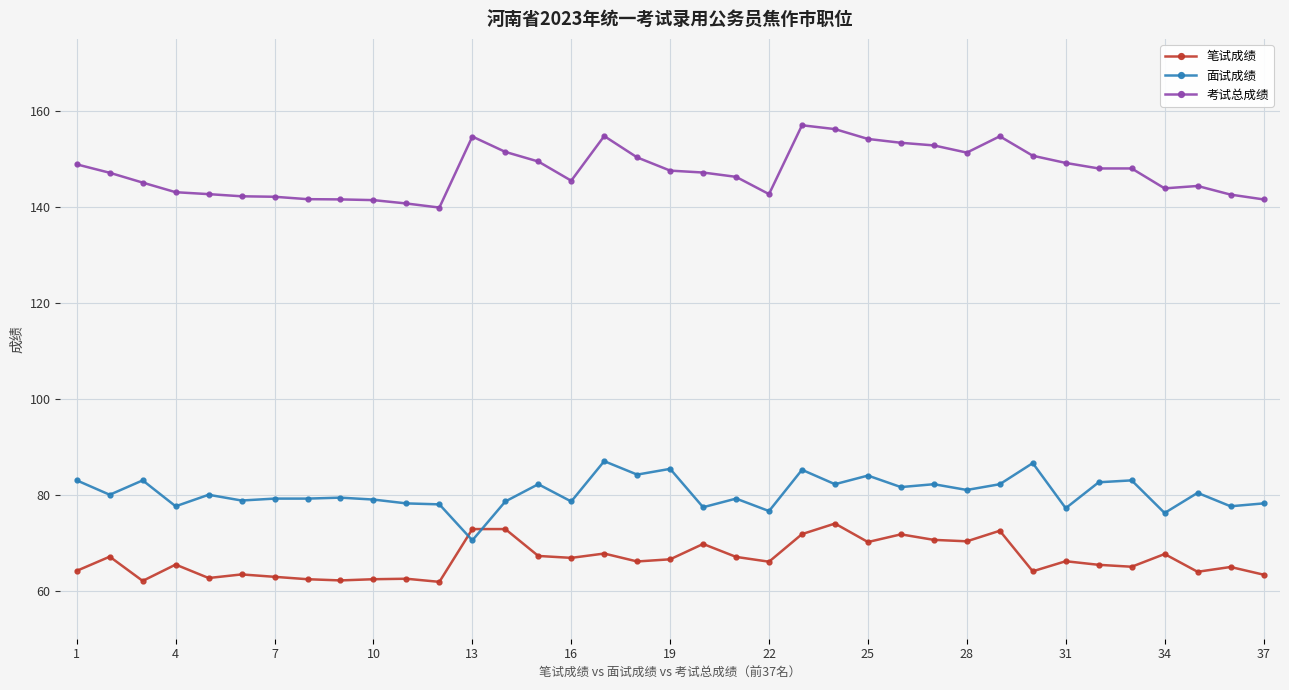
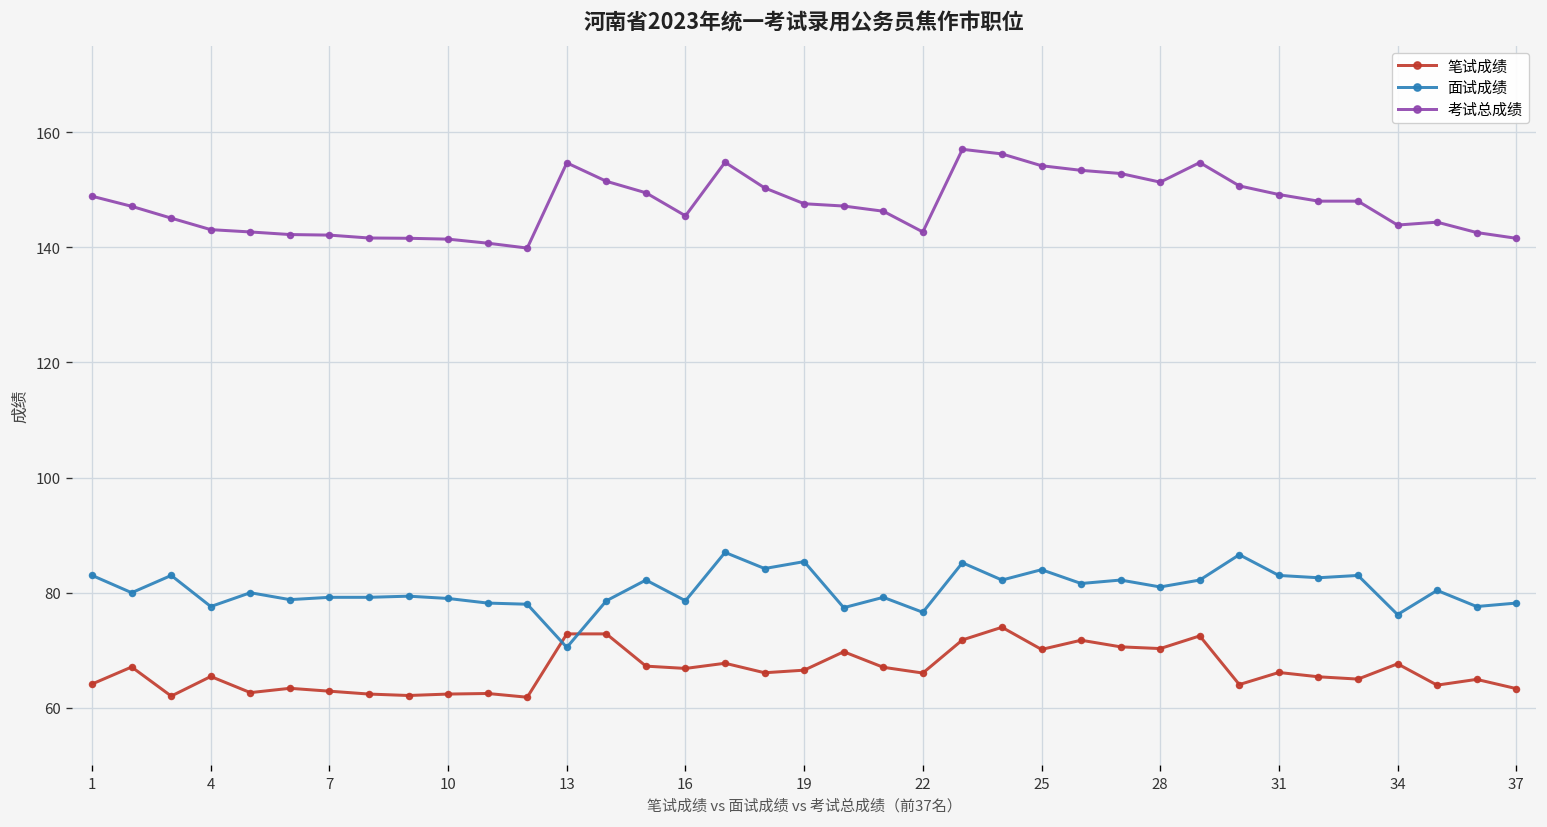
  {
    "笔试成绩": {
      "1": 64,
      "4": 65,
      "7": 63,
      "10": 62,
      "13": 73,
      "16": 67,
      "19": 67,
      "22": 66,
      "25": 70,
      "28": 70,
      "31": 66,
      "34": 68,
      "37": 63
    },
    "面试成绩": {
      "1": 83,
      "4": 78,
      "7": 79,
      "10": 79,
      "13": 71,
      "16": 79,
      "19": 85,
      "22": 77,
      "25": 84,
      "28": 81,
-     "31": 77,
+     "31": 83,
      "34": 76,
      "37": 78
    },
    "考试总成绩": {
      "1": 149,
      "4": 143,
      "7": 142,
      "10": 141,
      "13": 155,
      "16": 145,
      "19": 148,
      "22": 143,
      "25": 154,
      "28": 151,
      "31": 149,
      "34": 144,
      "37": 142
    }
  }
